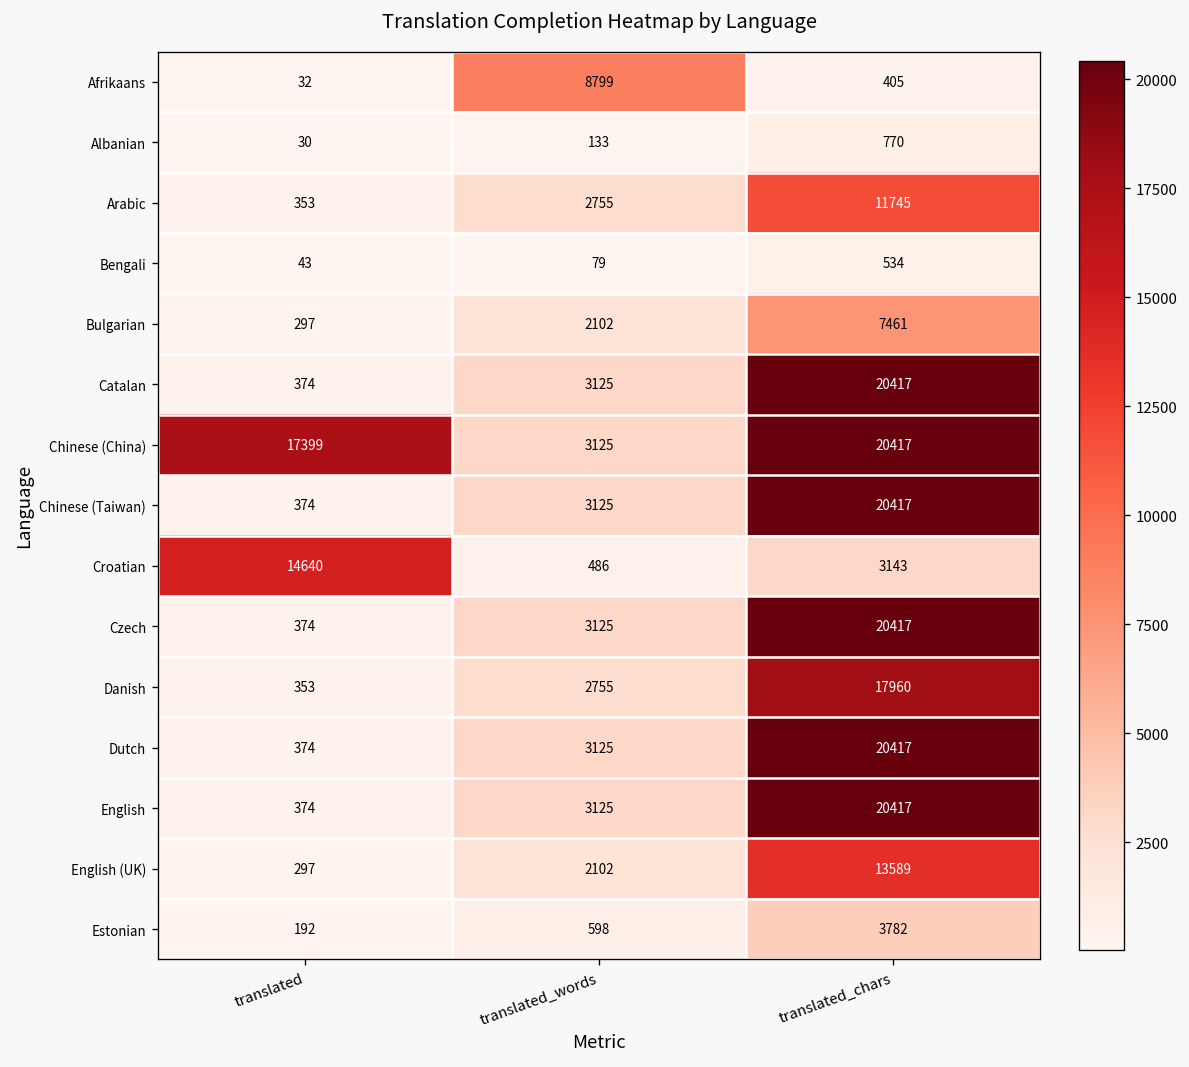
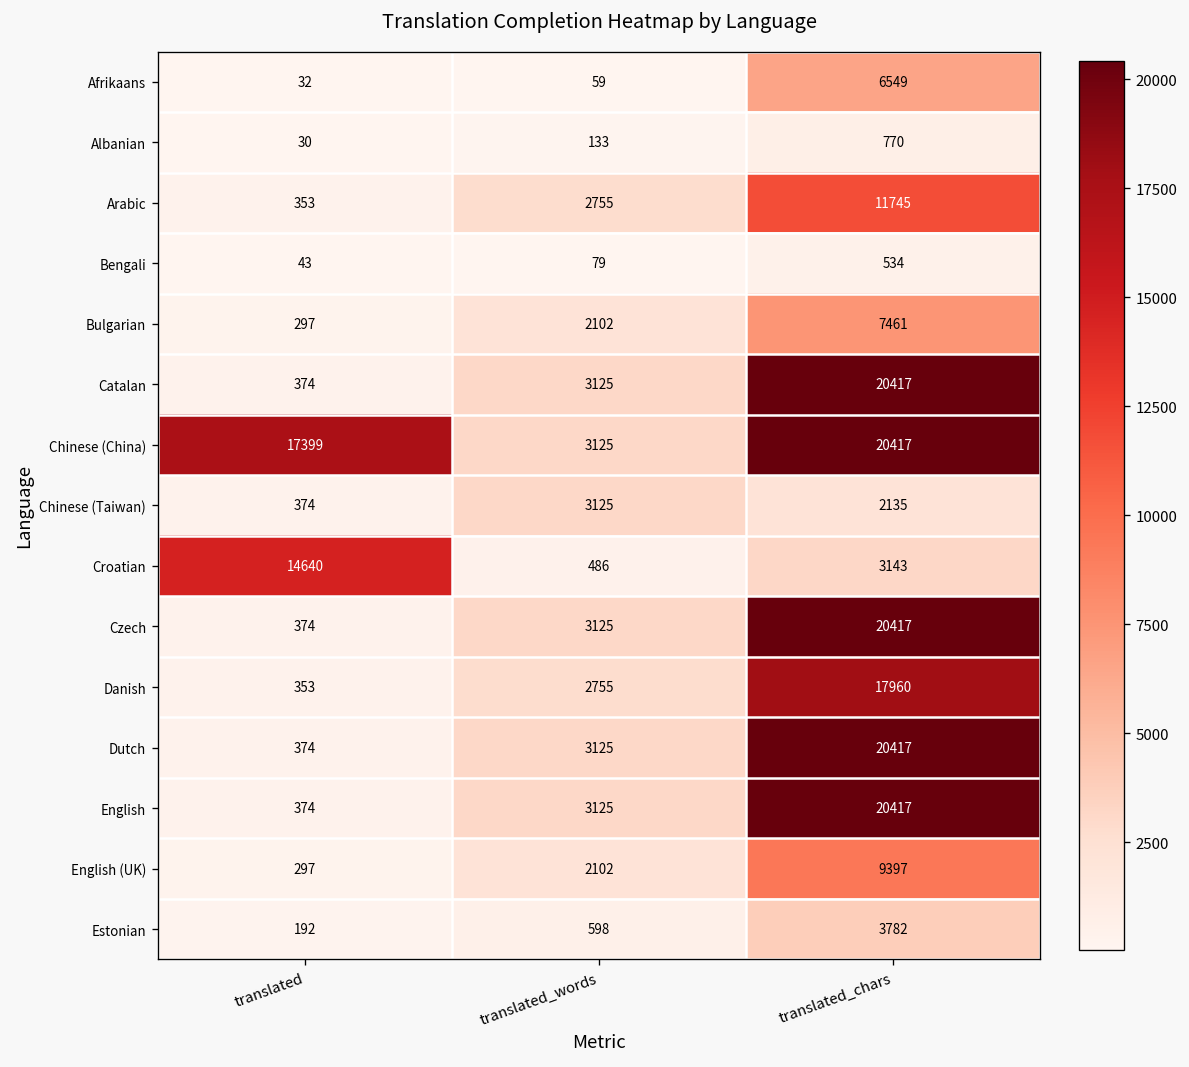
  {
    "Afrikaans": {
      "translated": 32,
-     "translated_words": 8799,
-     "translated_chars": 405
+     "translated_words": 59,
+     "translated_chars": 6549
    },
    "Albanian": {
      "translated": 30,
      "translated_words": 133,
      "translated_chars": 770
    },
    "Arabic": {
      "translated": 353,
      "translated_words": 2755,
      "translated_chars": 11745
    },
    "Bengali": {
      "translated": 43,
      "translated_words": 79,
      "translated_chars": 534
    },
    "Bulgarian": {
      "translated": 297,
      "translated_words": 2102,
      "translated_chars": 7461
    },
    "Catalan": {
      "translated": 374,
      "translated_words": 3125,
      "translated_chars": 20417
    },
    "Chinese (China)": {
      "translated": 17399,
      "translated_words": 3125,
      "translated_chars": 20417
    },
    "Chinese (Taiwan)": {
      "translated": 374,
      "translated_words": 3125,
-     "translated_chars": 20417
+     "translated_chars": 2135
    },
    "Croatian": {
      "translated": 14640,
      "translated_words": 486,
      "translated_chars": 3143
    },
    "Czech": {
      "translated": 374,
      "translated_words": 3125,
      "translated_chars": 20417
    },
    "Danish": {
      "translated": 353,
      "translated_words": 2755,
      "translated_chars": 17960
    },
    "Dutch": {
      "translated": 374,
      "translated_words": 3125,
      "translated_chars": 20417
    },
    "English": {
      "translated": 374,
      "translated_words": 3125,
      "translated_chars": 20417
    },
    "English (UK)": {
      "translated": 297,
      "translated_words": 2102,
-     "translated_chars": 13589
+     "translated_chars": 9397
    },
    "Estonian": {
      "translated": 192,
      "translated_words": 598,
      "translated_chars": 3782
    }
  }
